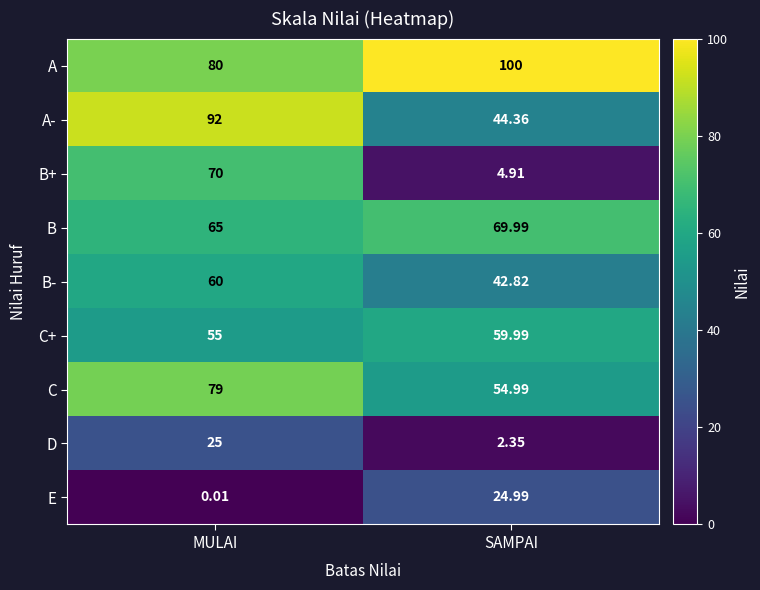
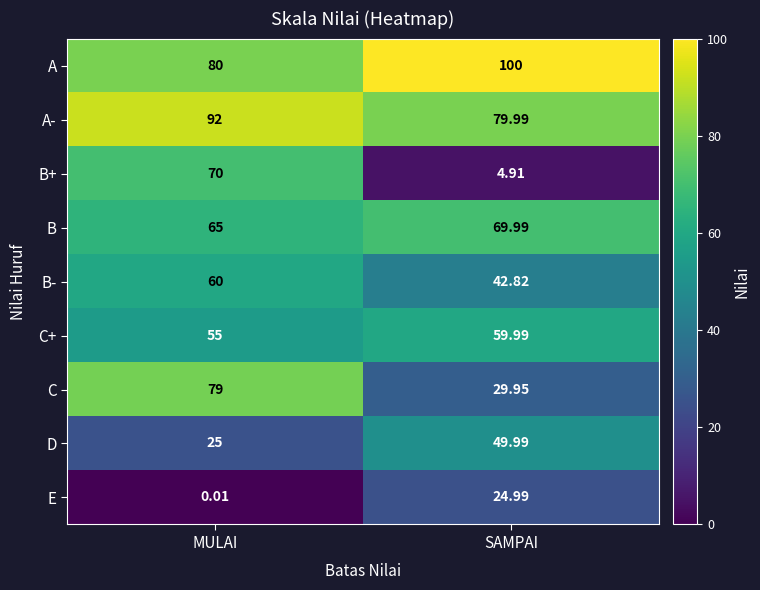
  {
    "A": {
      "MULAI": 80,
      "SAMPAI": 100
    },
    "A-": {
      "MULAI": 92,
-     "SAMPAI": 44.36
+     "SAMPAI": 79.99
    },
    "B+": {
      "MULAI": 70,
      "SAMPAI": 4.91
    },
    "B": {
      "MULAI": 65,
      "SAMPAI": 69.99
    },
    "B-": {
      "MULAI": 60,
      "SAMPAI": 42.82
    },
    "C+": {
      "MULAI": 55,
      "SAMPAI": 59.99
    },
    "C": {
      "MULAI": 79,
-     "SAMPAI": 54.99
+     "SAMPAI": 29.95
    },
    "D": {
      "MULAI": 25,
-     "SAMPAI": 2.35
+     "SAMPAI": 49.99
    },
    "E": {
      "MULAI": 0.01,
      "SAMPAI": 24.99
    }
  }
